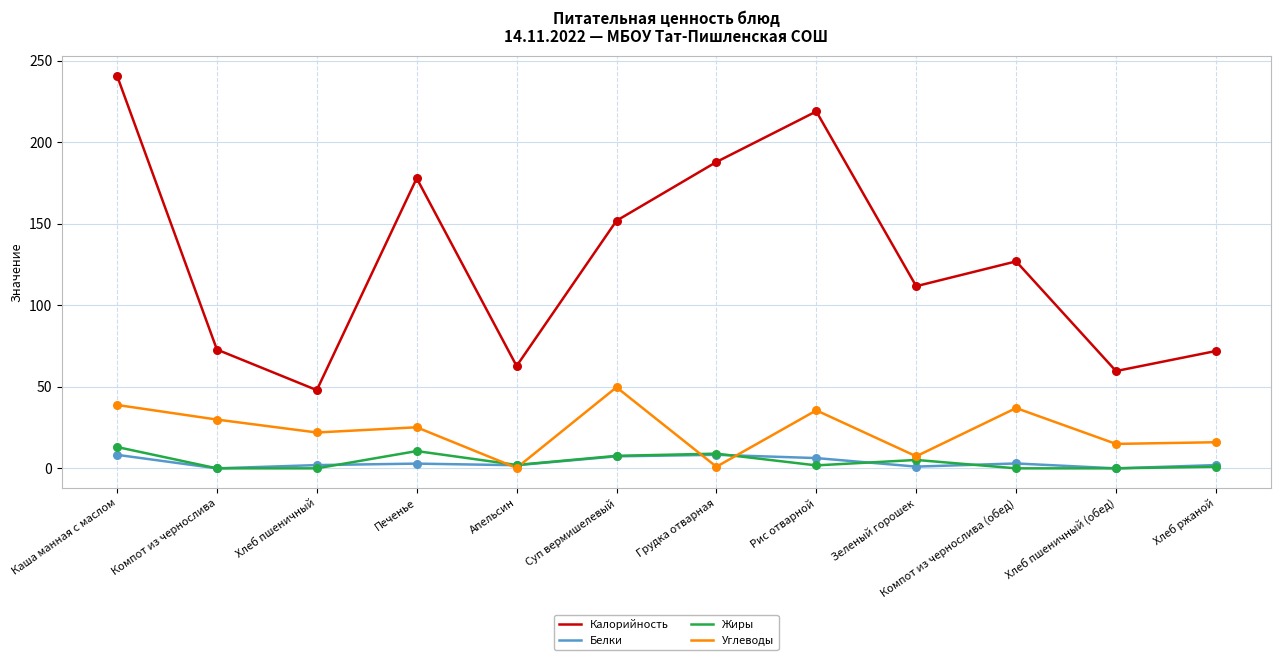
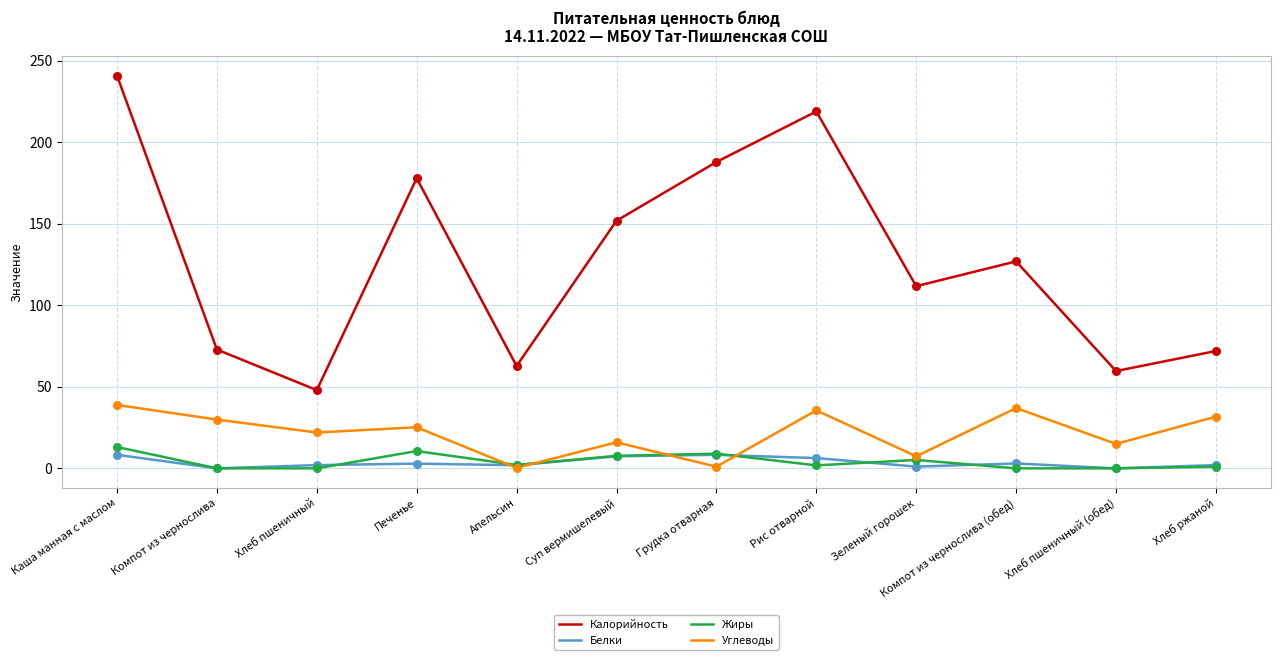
  {
    "Калорийность": {
      "Каша манная с маслом": 241,
      "Компот из чернослива": 73,
      "Хлеб пшеничный": 48,
      "Печенье": 178,
      "Апельсин": 63,
      "Суп вермишелевый": 152,
      "Грудка отварная": 188,
      "Рис отварной": 219,
      "Зеленый горошек": 112,
      "Компот из чернослива (обед)": 127,
      "Хлеб пшеничный (обед)": 60,
      "Хлеб ржаной": 72
    },
    "Белки": {
      "Каша манная с маслом": 8,
      "Хлеб пшеничный": 2,
      "Печенье": 3,
      "Рис отварной": 6,
      "Зеленый горошек": 1,
      "Компот из чернослива (обед)": 3
    },
    "Жиры": {
      "Каша манная с маслом": 13,
      "Хлеб пшеничный": 0,
      "Печенье": 11,
      "Рис отварной": 2,
      "Зеленый горошек": 5,
      "Компот из чернослива (обед)": 0
    },
    "Углеводы": {
      "Каша манная с маслом": 39,
      "Компот из чернослива": 30,
      "Хлеб пшеничный": 22,
      "Печенье": 25,
      "Апельсин": 0,
-     "Суп вермишелевый": 50,
+     "Суп вермишелевый": 16,
      "Грудка отварная": 1,
      "Рис отварной": 36,
      "Зеленый горошек": 7,
      "Компот из чернослива (обед)": 37,
      "Хлеб пшеничный (обед)": 15,
-     "Хлеб ржаной": 16
+     "Хлеб ржаной": 32
    }
  }
